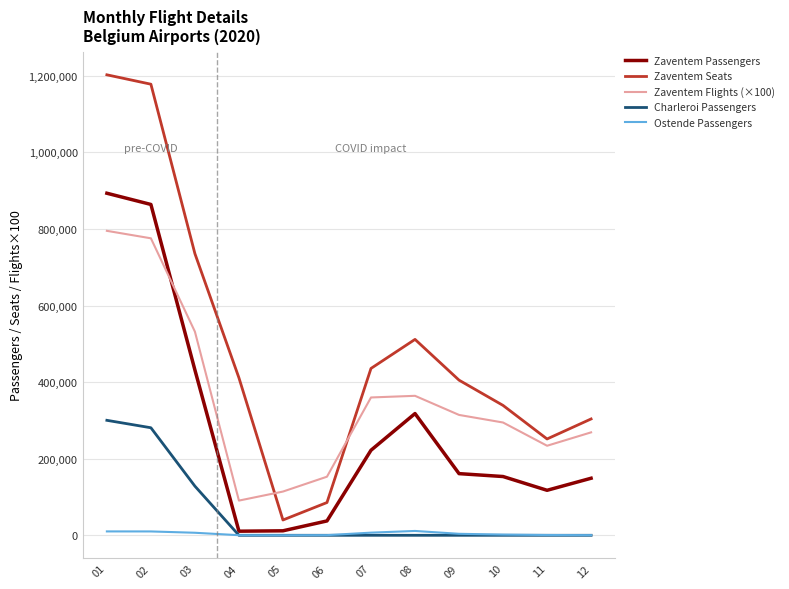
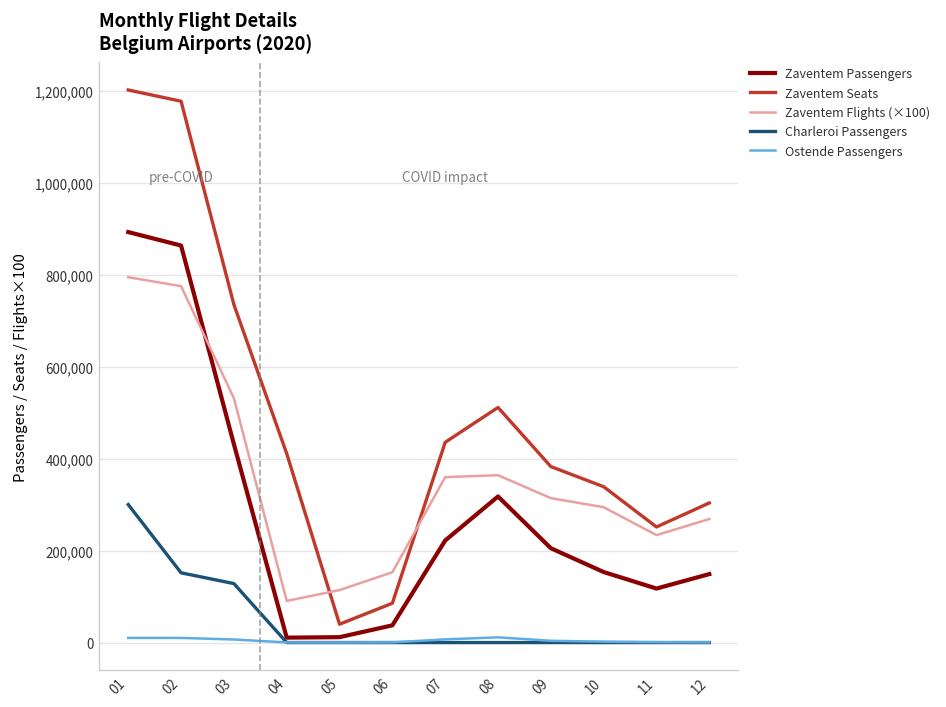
  {
    "Zaventem Passengers": {
      "01": "890,000",
      "02": "860,000",
      "03": "430,000",
      "04": "10,000",
      "05": "10,000",
      "06": "40,000",
      "07": "220,000",
      "08": "320,000",
-     "09": "160,000",
+     "09": "210,000",
      "10": "150,000",
      "11": "120,000",
      "12": "150,000"
    },
    "Zaventem Seats": {
      "01": "1,200,000",
      "02": "1,180,000",
      "03": "740,000",
      "04": "410,000",
      "05": "40,000",
      "06": "90,000",
      "07": "440,000",
      "08": "510,000",
-     "09": "410,000",
+     "09": "380,000",
      "10": "340,000",
      "11": "250,000",
      "12": "300,000"
    },
    "Zaventem Flights (×100)": {
      "01": "800,000",
      "02": "780,000",
      "03": "530,000",
      "04": "90,000",
      "05": "110,000",
      "06": "150,000",
      "07": "360,000",
      "08": "360,000",
      "09": "310,000",
      "10": "290,000",
      "11": "230,000",
      "12": "270,000"
    },
    "Charleroi Passengers": {
      "01": "300,000",
-     "02": "280,000",
+     "02": "150,000",
      "03": "130,000",
      "07": "0",
      "08": "0"
    },
    "Ostende Passengers": {
      "01": "10,000",
      "02": "10,000",
      "03": "10,000",
      "07": "10,000",
      "08": "10,000"
    }
  }
